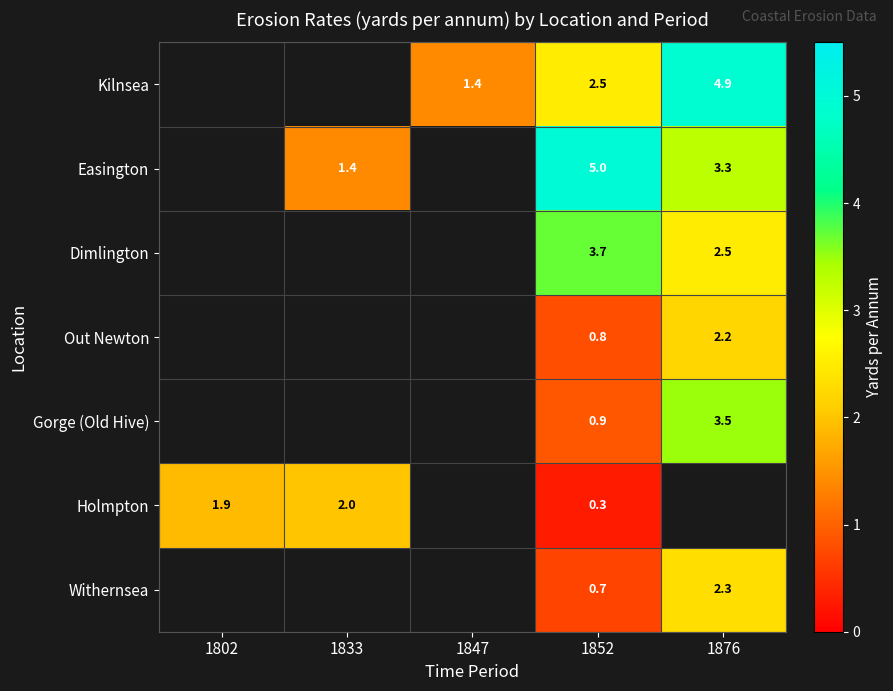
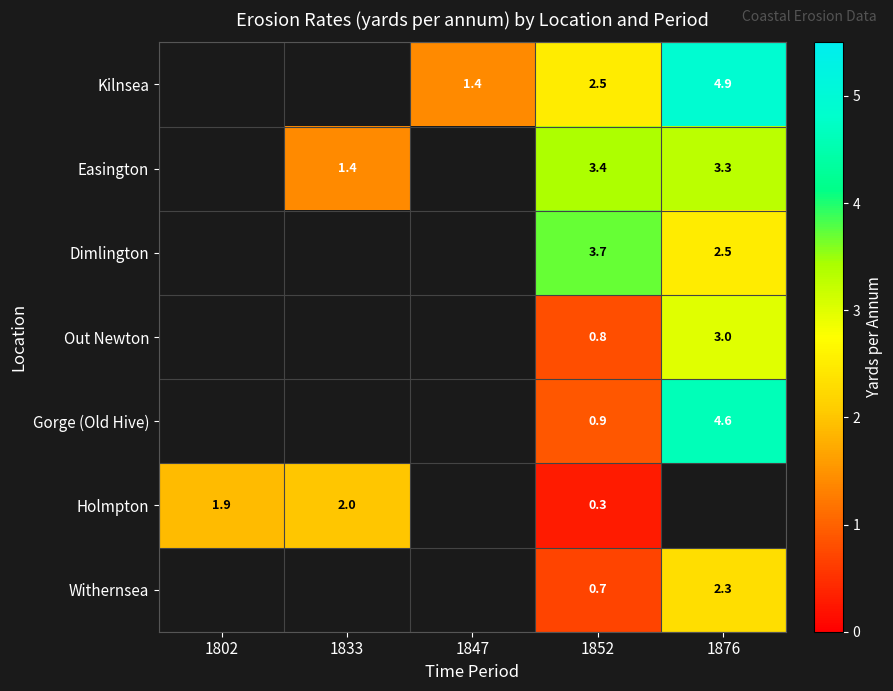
  {
    "Kilnsea": {
      "1847": 1.4,
      "1852": 2.5,
      "1876": 4.9
    },
    "Easington": {
      "1833": 1.4,
-     "1852": 5.0,
+     "1852": 3.4,
      "1876": 3.3
    },
    "Dimlington": {
      "1852": 3.7,
      "1876": 2.5
    },
    "Out Newton": {
      "1852": 0.8,
-     "1876": 2.2
+     "1876": 3.0
    },
    "Gorge (Old Hive)": {
      "1852": 0.9,
-     "1876": 3.5
+     "1876": 4.6
    },
    "Holmpton": {
      "1802": 1.9,
      "1833": 2.0,
      "1852": 0.3
    },
    "Withernsea": {
      "1852": 0.7,
      "1876": 2.3
    }
  }
